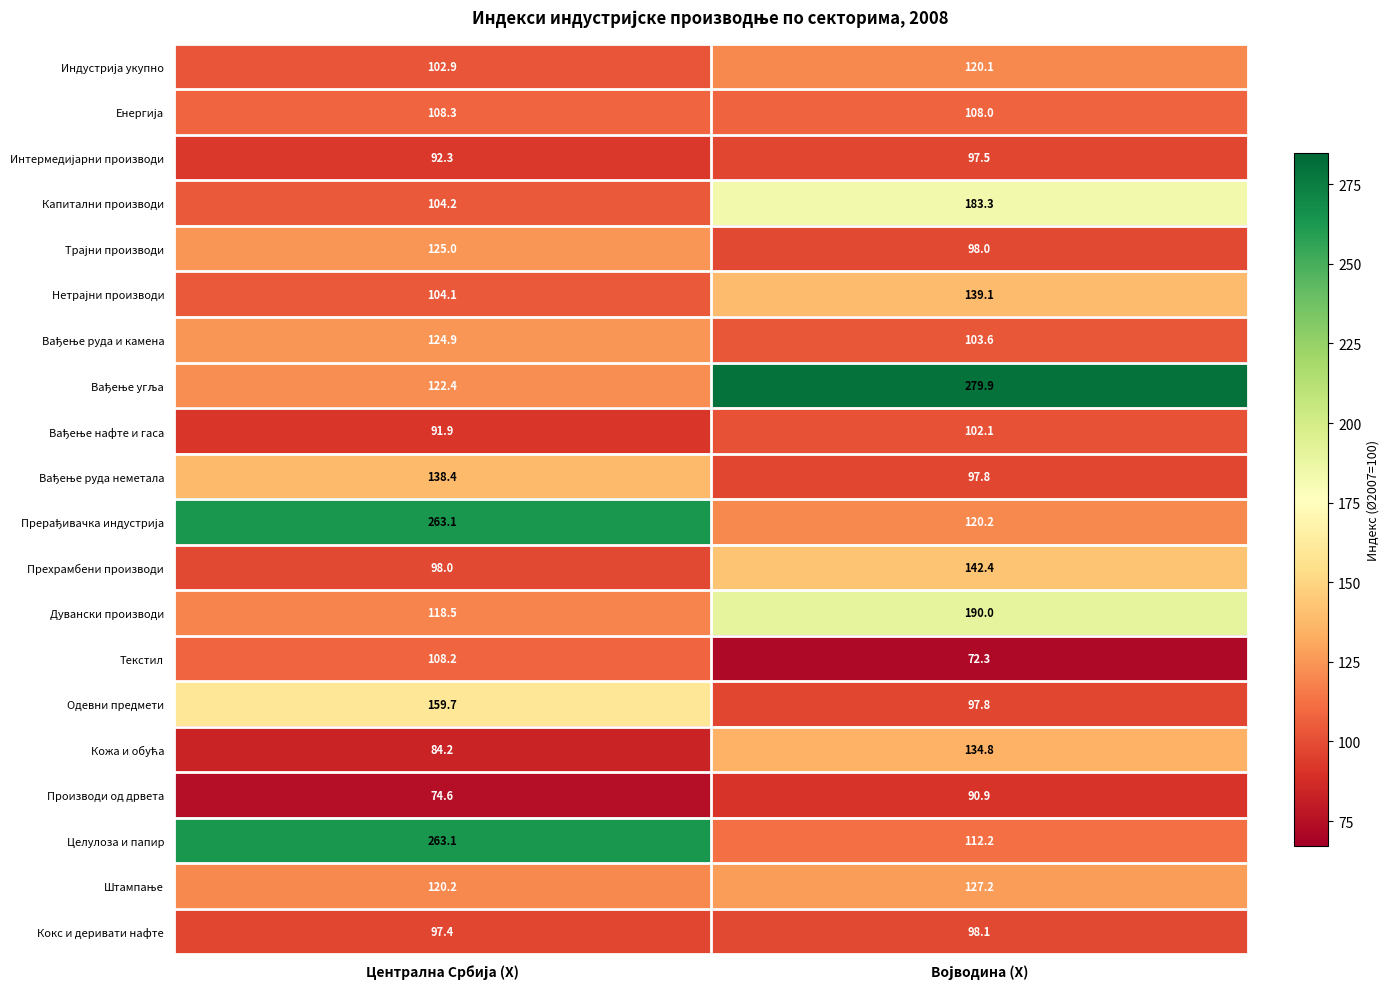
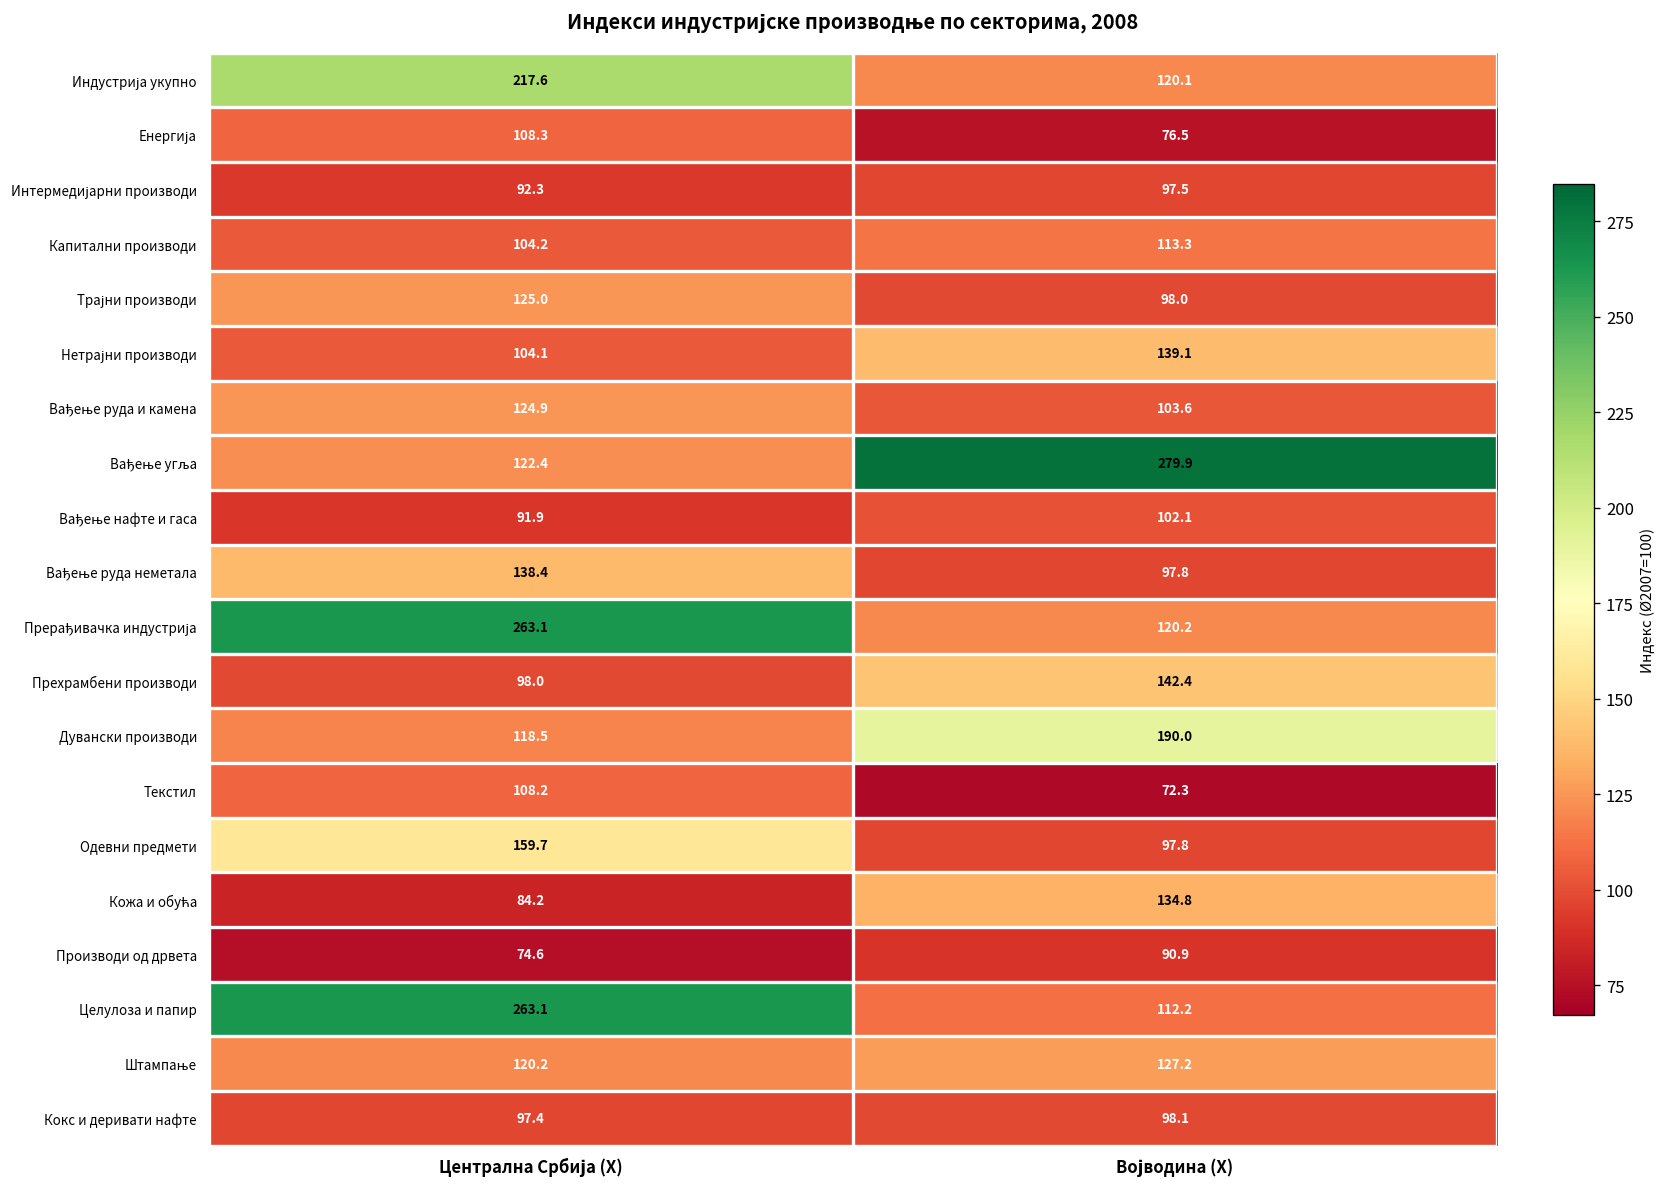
  {
    "Индустрија укупно": {
-     "Централна Србија (X)": 102.9,
+     "Централна Србија (X)": 217.6,
      "Војводина (X)": 120.1
    },
    "Енергија": {
      "Централна Србија (X)": 108.3,
-     "Војводина (X)": 108.0
+     "Војводина (X)": 76.5
    },
    "Интермедијарни производи": {
      "Централна Србија (X)": 92.3,
      "Војводина (X)": 97.5
    },
    "Капитални производи": {
      "Централна Србија (X)": 104.2,
-     "Војводина (X)": 183.3
+     "Војводина (X)": 113.3
    },
    "Трајни производи": {
      "Централна Србија (X)": 125.0,
      "Војводина (X)": 98.0
    },
    "Нетрајни производи": {
      "Централна Србија (X)": 104.1,
      "Војводина (X)": 139.1
    },
    "Вађење руда и камена": {
      "Централна Србија (X)": 124.9,
      "Војводина (X)": 103.6
    },
    "Вађење угља": {
      "Централна Србија (X)": 122.4,
      "Војводина (X)": 279.9
    },
    "Вађење нафте и гаса": {
      "Централна Србија (X)": 91.9,
      "Војводина (X)": 102.1
    },
    "Вађење руда неметала": {
      "Централна Србија (X)": 138.4,
      "Војводина (X)": 97.8
    },
    "Прерађивачка индустрија": {
      "Централна Србија (X)": 263.1,
      "Војводина (X)": 120.2
    },
    "Прехрамбени производи": {
      "Централна Србија (X)": 98.0,
      "Војводина (X)": 142.4
    },
    "Дувански производи": {
      "Централна Србија (X)": 118.5,
      "Војводина (X)": 190.0
    },
    "Текстил": {
      "Централна Србија (X)": 108.2,
      "Војводина (X)": 72.3
    },
    "Одевни предмети": {
      "Централна Србија (X)": 159.7,
      "Војводина (X)": 97.8
    },
    "Кожа и обућа": {
      "Централна Србија (X)": 84.2,
      "Војводина (X)": 134.8
    },
    "Производи од дрвета": {
      "Централна Србија (X)": 74.6,
      "Војводина (X)": 90.9
    },
    "Целулоза и папир": {
      "Централна Србија (X)": 263.1,
      "Војводина (X)": 112.2
    },
    "Штампање": {
      "Централна Србија (X)": 120.2,
      "Војводина (X)": 127.2
    },
    "Кокс и деривати нафте": {
      "Централна Србија (X)": 97.4,
      "Војводина (X)": 98.1
    }
  }
